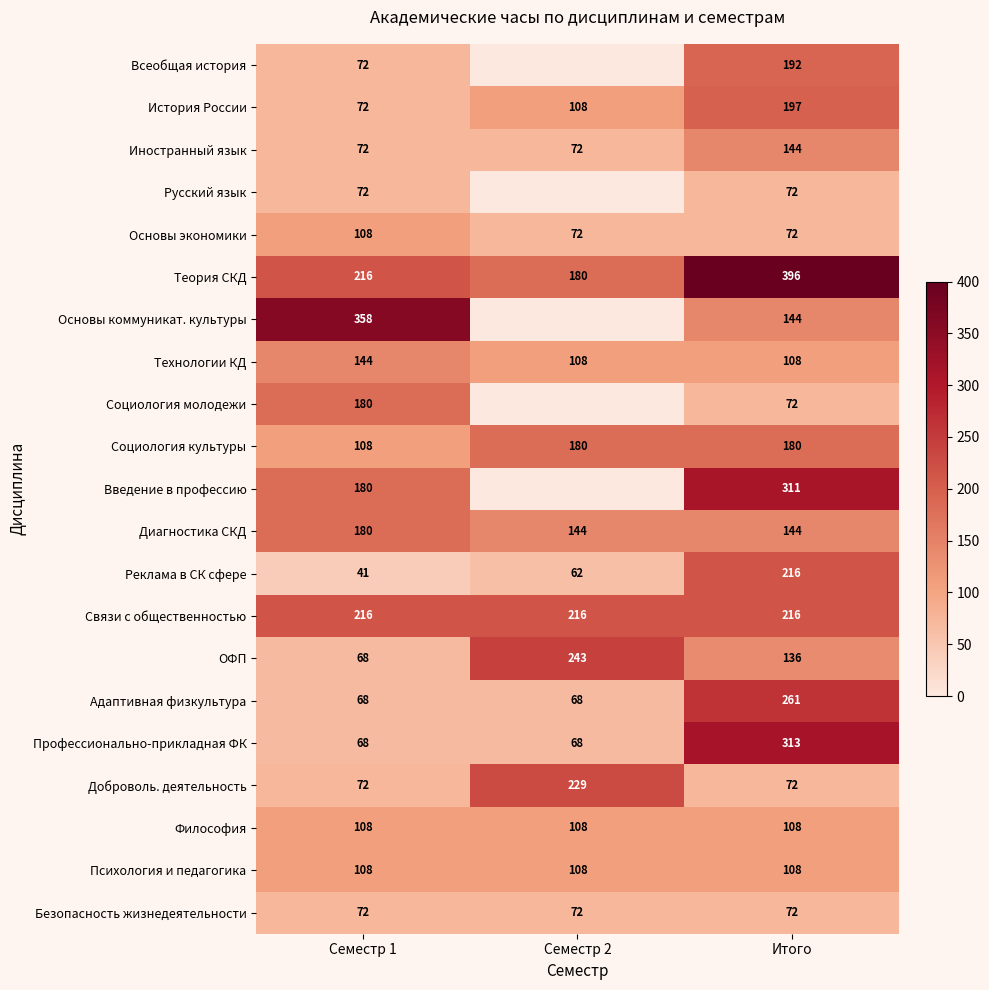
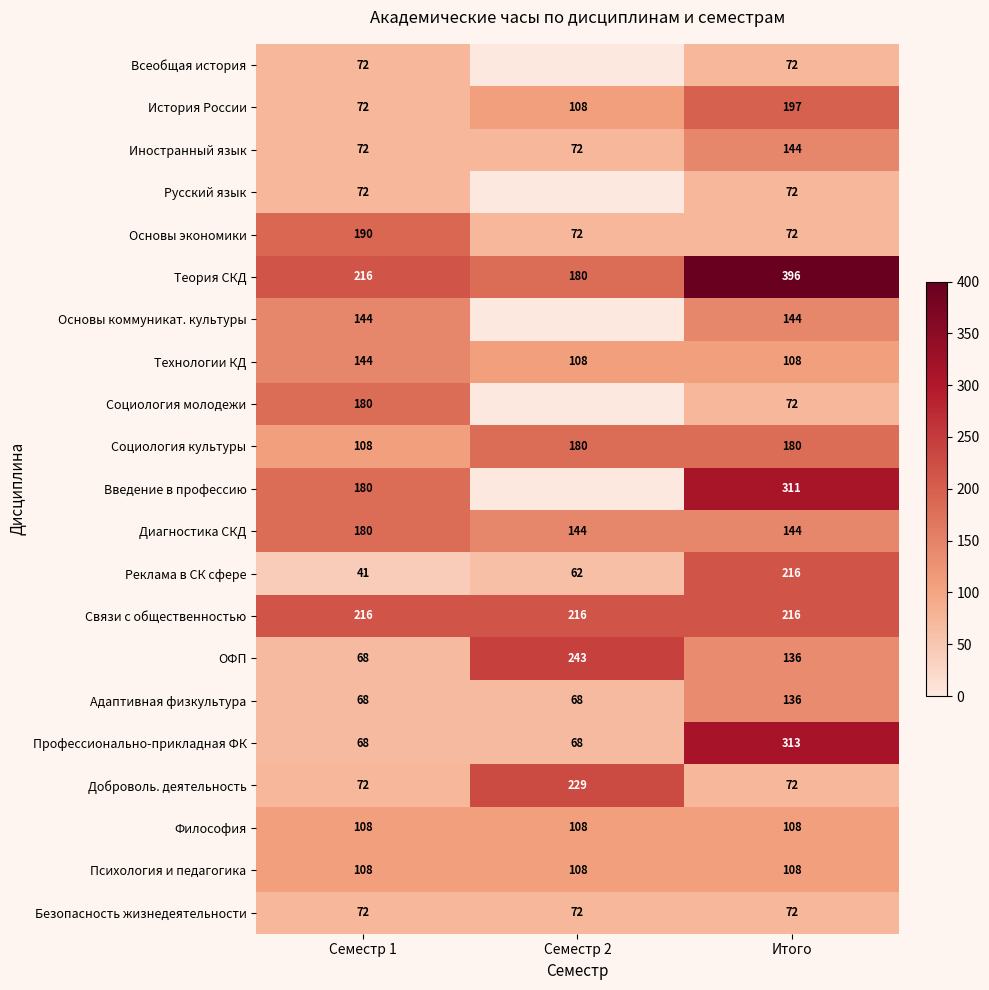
  {
    "Всеобщая история": {
      "Семестр 1": 72,
-     "Итого": 192
+     "Итого": 72
    },
    "История России": {
      "Семестр 1": 72,
      "Семестр 2": 108,
      "Итого": 197
    },
    "Иностранный язык": {
      "Семестр 1": 72,
      "Семестр 2": 72,
      "Итого": 144
    },
    "Русский язык": {
      "Семестр 1": 72,
      "Итого": 72
    },
    "Основы экономики": {
-     "Семестр 1": 108,
+     "Семестр 1": 190,
      "Семестр 2": 72,
      "Итого": 72
    },
    "Теория СКД": {
      "Семестр 1": 216,
      "Семестр 2": 180,
      "Итого": 396
    },
    "Основы коммуникат. культуры": {
-     "Семестр 1": 358,
+     "Семестр 1": 144,
      "Итого": 144
    },
    "Технологии КД": {
      "Семестр 1": 144,
      "Семестр 2": 108,
      "Итого": 108
    },
    "Социология молодежи": {
      "Семестр 1": 180,
      "Итого": 72
    },
    "Социология культуры": {
      "Семестр 1": 108,
      "Семестр 2": 180,
      "Итого": 180
    },
    "Введение в профессию": {
      "Семестр 1": 180,
      "Итого": 311
    },
    "Диагностика СКД": {
      "Семестр 1": 180,
      "Семестр 2": 144,
      "Итого": 144
    },
    "Реклама в СК сфере": {
      "Семестр 1": 41,
      "Семестр 2": 62,
      "Итого": 216
    },
    "Связи с общественностью": {
      "Семестр 1": 216,
      "Семестр 2": 216,
      "Итого": 216
    },
    "ОФП": {
      "Семестр 1": 68,
      "Семестр 2": 243,
      "Итого": 136
    },
    "Адаптивная физкультура": {
      "Семестр 1": 68,
      "Семестр 2": 68,
-     "Итого": 261
+     "Итого": 136
    },
    "Профессионально-прикладная ФК": {
      "Семестр 1": 68,
      "Семестр 2": 68,
      "Итого": 313
    },
    "Доброволь. деятельность": {
      "Семестр 1": 72,
      "Семестр 2": 229,
      "Итого": 72
    },
    "Философия": {
      "Семестр 1": 108,
      "Семестр 2": 108,
      "Итого": 108
    },
    "Психология и педагогика": {
      "Семестр 1": 108,
      "Семестр 2": 108,
      "Итого": 108
    },
    "Безопасность жизнедеятельности": {
      "Семестр 1": 72,
      "Семестр 2": 72,
      "Итого": 72
    }
  }
